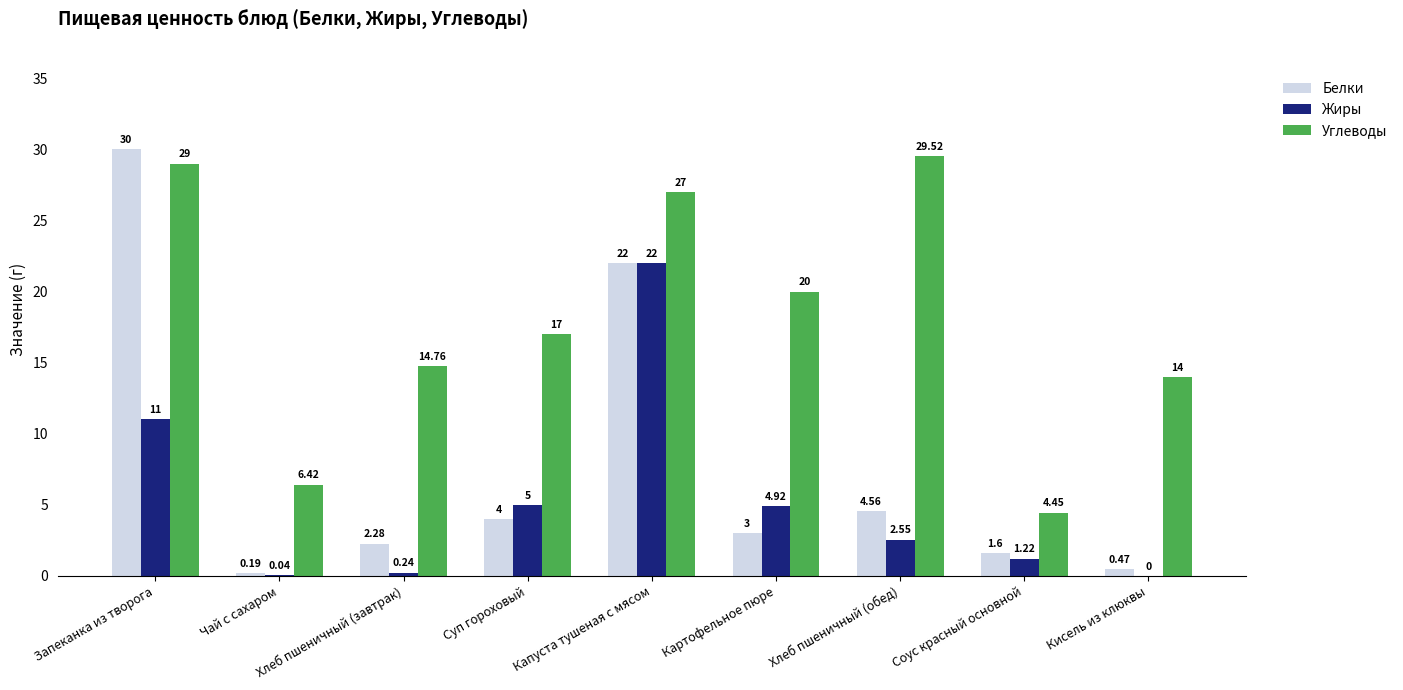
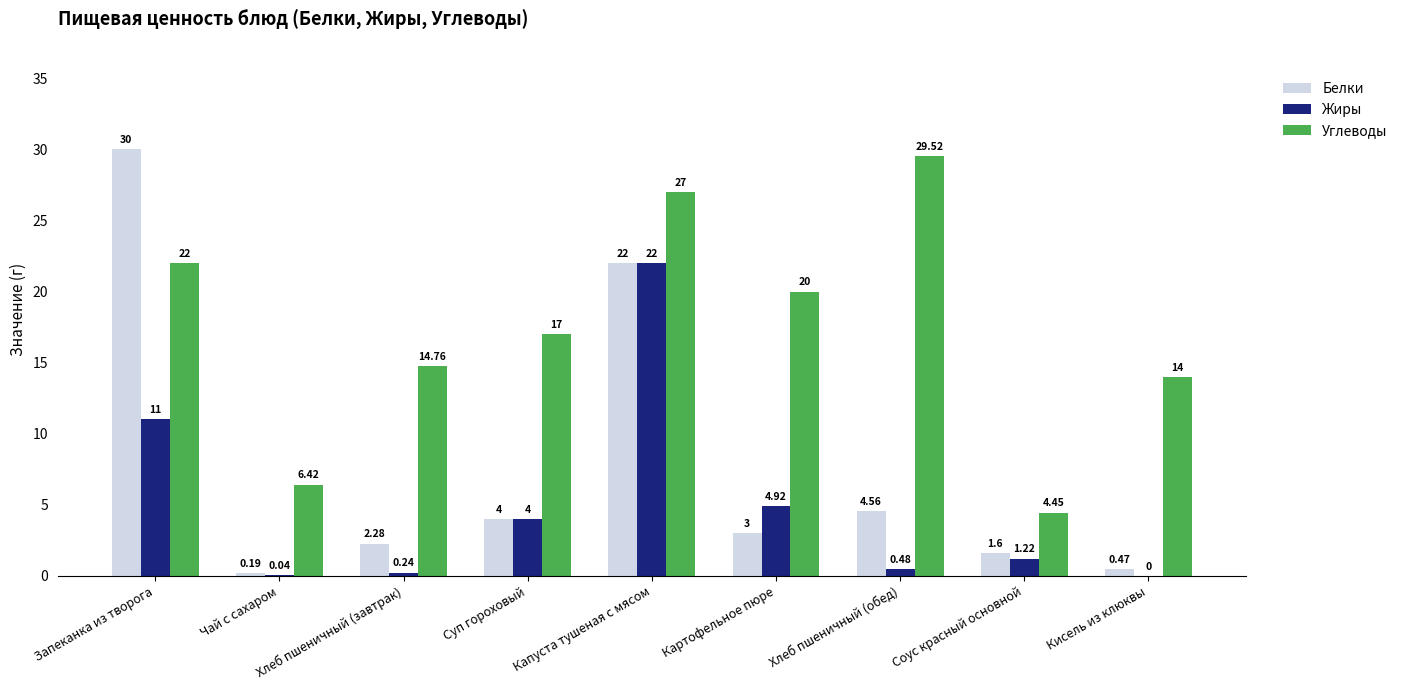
  {
    "Белки": {
      "Запеканка из творога": 30,
      "Чай с сахаром": 0.19,
      "Хлеб пшеничный (завтрак)": 2.28,
      "Суп гороховый": 4,
      "Капуста тушеная с мясом": 22,
      "Картофельное пюре": 3,
      "Хлеб пшеничный (обед)": 4.56,
      "Соус красный основной": 1.6,
      "Кисель из клюквы": 0.47
    },
    "Жиры": {
      "Запеканка из творога": 11,
      "Чай с сахаром": 0.04,
      "Хлеб пшеничный (завтрак)": 0.24,
-     "Суп гороховый": 5,
+     "Суп гороховый": 4,
      "Капуста тушеная с мясом": 22,
      "Картофельное пюре": 4.92,
-     "Хлеб пшеничный (обед)": 2.55,
+     "Хлеб пшеничный (обед)": 0.48,
      "Соус красный основной": 1.22,
      "Кисель из клюквы": 0
    },
    "Углеводы": {
-     "Запеканка из творога": 29,
+     "Запеканка из творога": 22,
      "Чай с сахаром": 6.42,
      "Хлеб пшеничный (завтрак)": 14.76,
      "Суп гороховый": 17,
      "Капуста тушеная с мясом": 27,
      "Картофельное пюре": 20,
      "Хлеб пшеничный (обед)": 29.52,
      "Соус красный основной": 4.45,
      "Кисель из клюквы": 14
    }
  }
